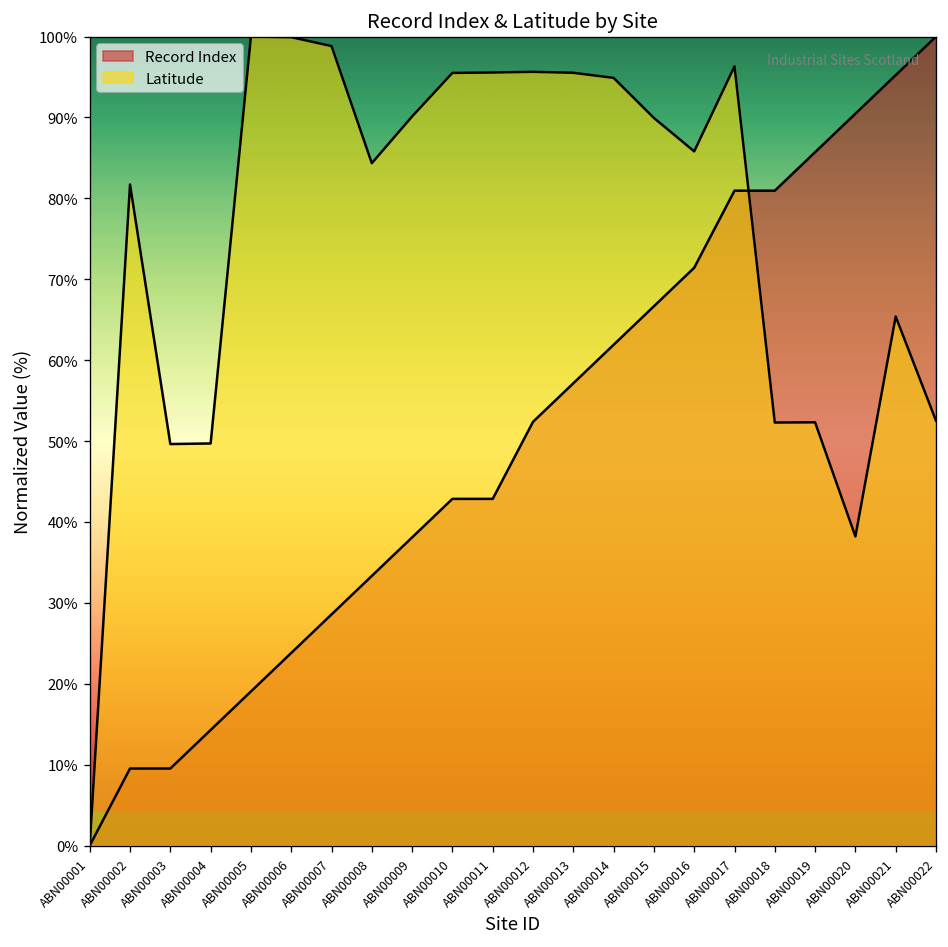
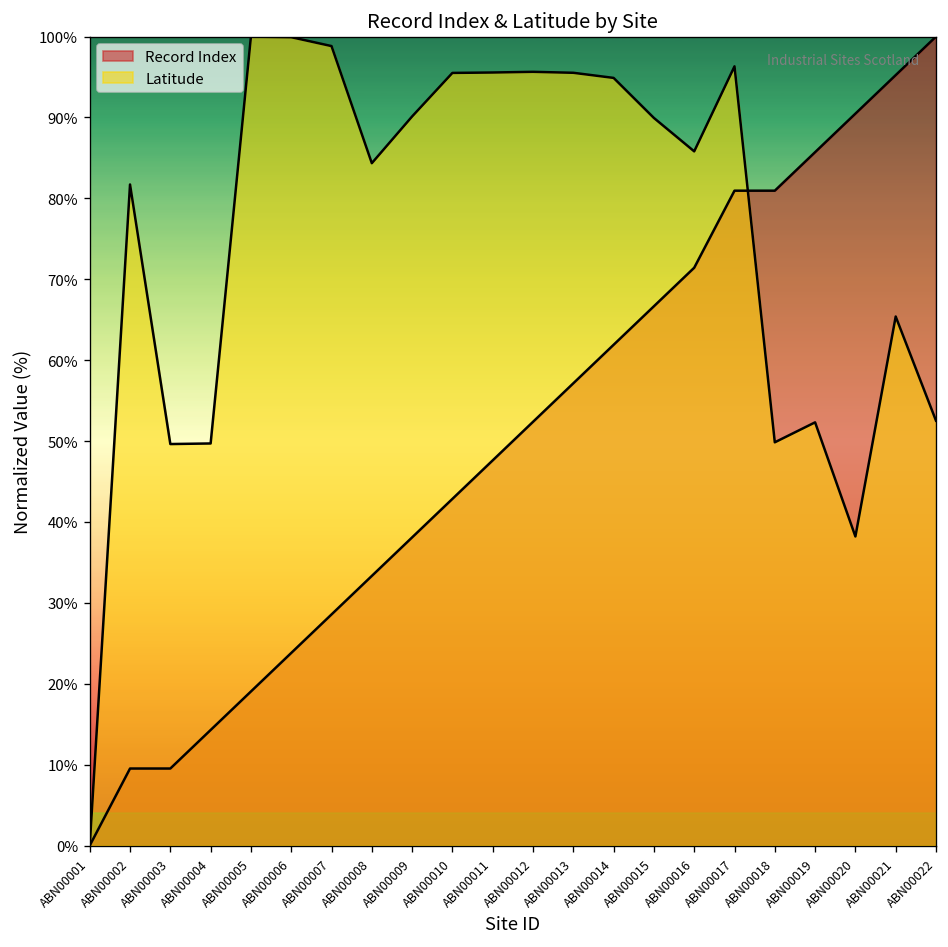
  {
    "Record Index": {
      "ABN00002": "10%",
      "ABN00003": "10%",
      "ABN00004": "14%",
      "ABN00005": "19%",
      "ABN00006": "24%",
      "ABN00007": "29%",
      "ABN00008": "33%",
      "ABN00009": "38%",
      "ABN00010": "43%",
-     "ABN00011": "43%",
+     "ABN00011": "48%",
      "ABN00012": "52%",
      "ABN00013": "57%",
      "ABN00014": "62%",
      "ABN00015": "67%",
      "ABN00016": "71%",
      "ABN00017": "81%",
      "ABN00018": "81%",
      "ABN00019": "86%",
      "ABN00020": "90%",
      "ABN00021": "95%",
      "ABN00022": "100%"
    },
    "Latitude": {
      "ABN00002": "82%",
      "ABN00003": "50%",
      "ABN00004": "50%",
      "ABN00005": "100%",
      "ABN00006": "100%",
      "ABN00007": "99%",
      "ABN00008": "84%",
      "ABN00009": "90%",
      "ABN00010": "96%",
      "ABN00011": "96%",
      "ABN00012": "96%",
      "ABN00013": "96%",
      "ABN00014": "95%",
      "ABN00015": "90%",
      "ABN00016": "86%",
      "ABN00017": "96%",
-     "ABN00018": "52%",
+     "ABN00018": "50%",
      "ABN00019": "52%",
      "ABN00020": "38%",
      "ABN00021": "65%",
      "ABN00022": "53%"
    }
  }
